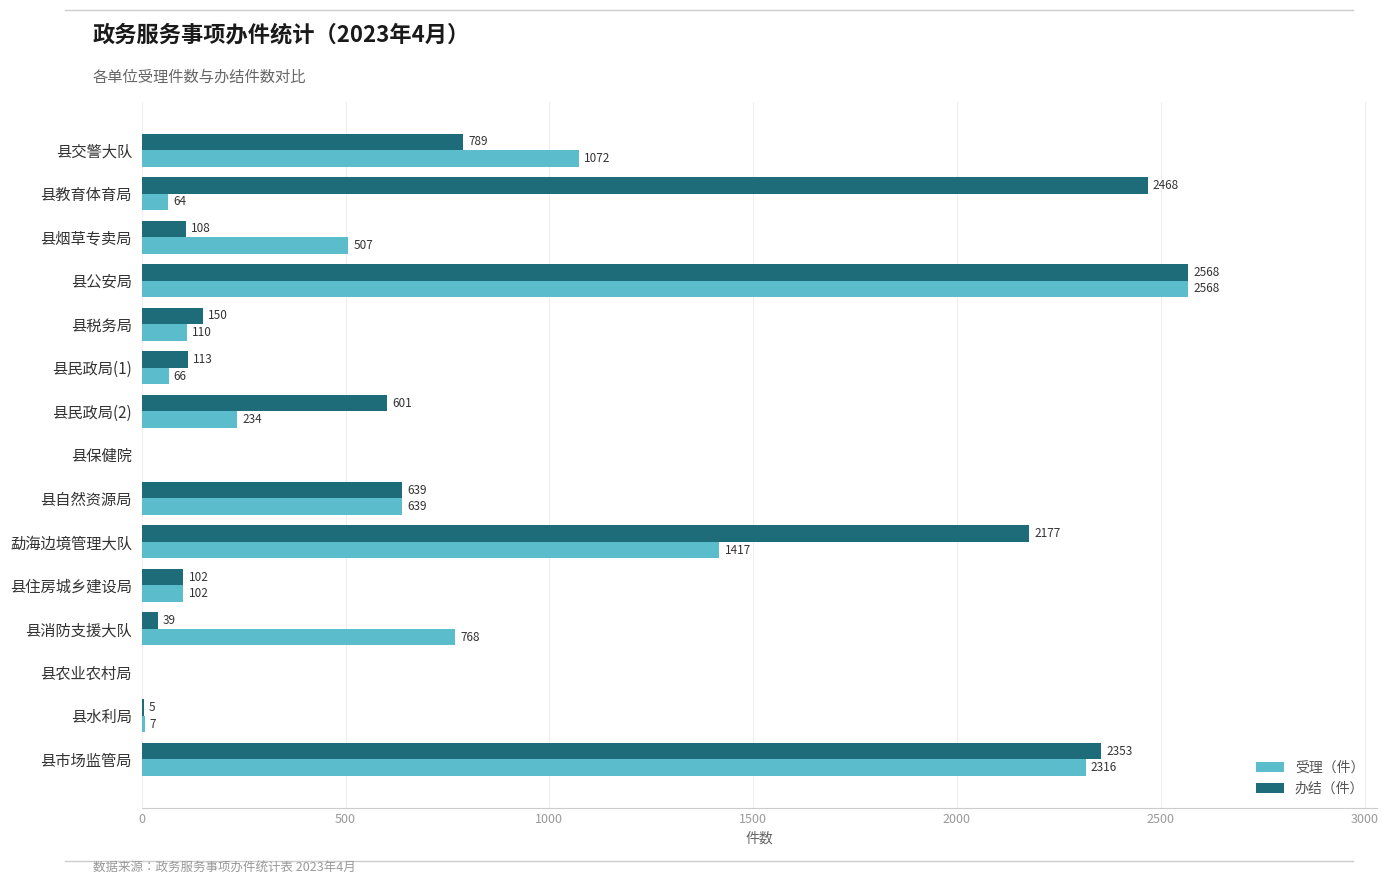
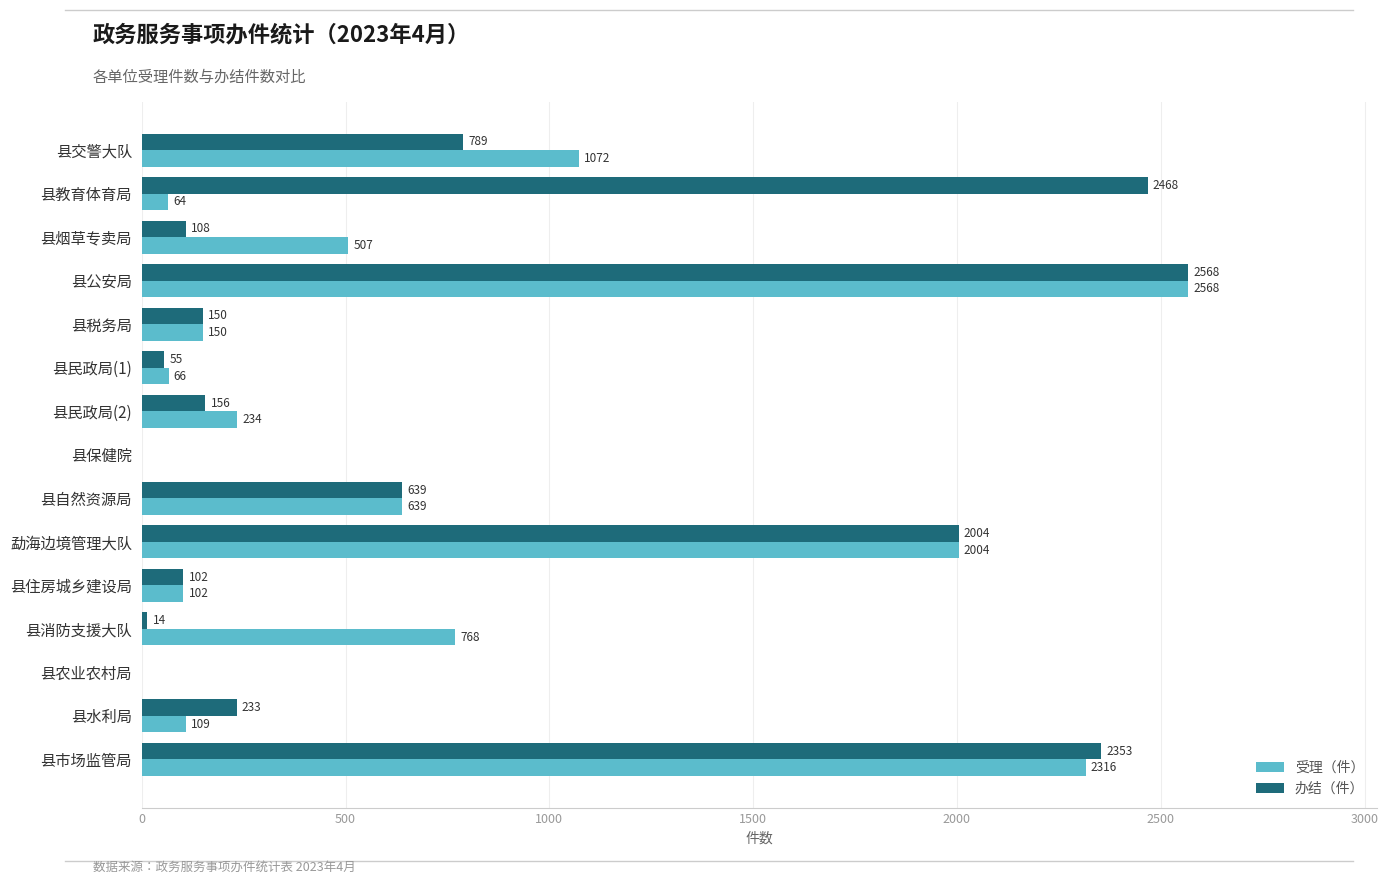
  {
    "受理（件）": {
      "县交警大队": 1072,
      "县教育体育局": 64,
      "县烟草专卖局": 507,
      "县公安局": 2568,
-     "县税务局": 110,
+     "县税务局": 150,
      "县民政局(1)": 66,
      "县民政局(2)": 234,
      "县自然资源局": 639,
-     "勐海边境管理大队": 1417,
+     "勐海边境管理大队": 2004,
      "县住房城乡建设局": 102,
      "县消防支援大队": 768,
-     "县水利局": 7,
+     "县水利局": 109,
      "县市场监管局": 2316
    },
    "办结（件）": {
      "县交警大队": 789,
      "县教育体育局": 2468,
      "县烟草专卖局": 108,
      "县公安局": 2568,
      "县税务局": 150,
-     "县民政局(1)": 113,
-     "县民政局(2)": 601,
+     "县民政局(1)": 55,
+     "县民政局(2)": 156,
      "县自然资源局": 639,
-     "勐海边境管理大队": 2177,
+     "勐海边境管理大队": 2004,
      "县住房城乡建设局": 102,
-     "县消防支援大队": 39,
-     "县水利局": 5,
+     "县消防支援大队": 14,
+     "县水利局": 233,
      "县市场监管局": 2353
    }
  }
